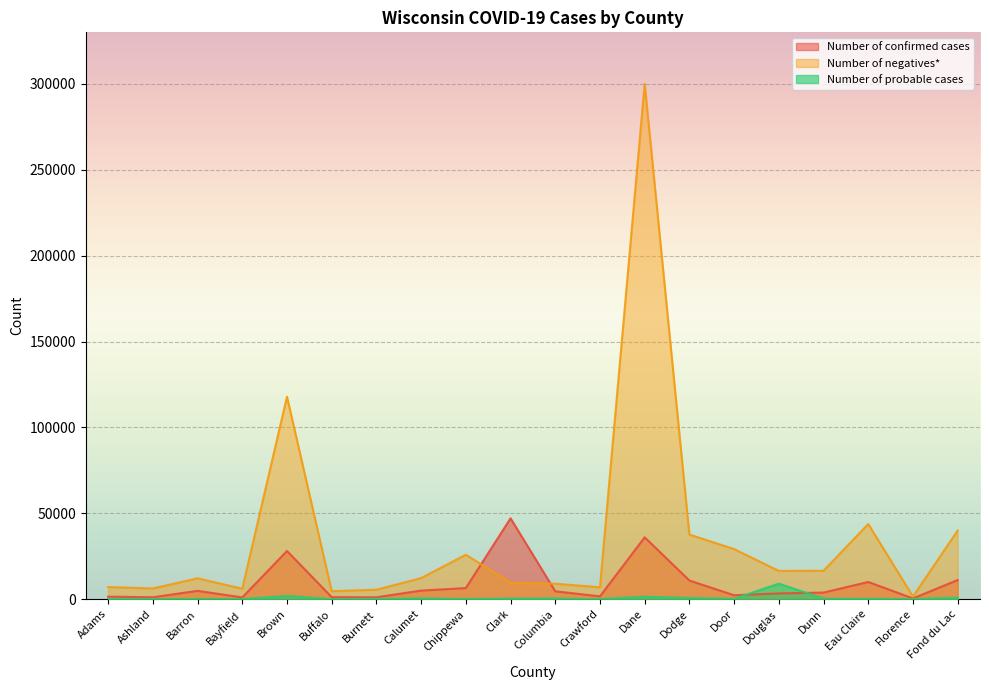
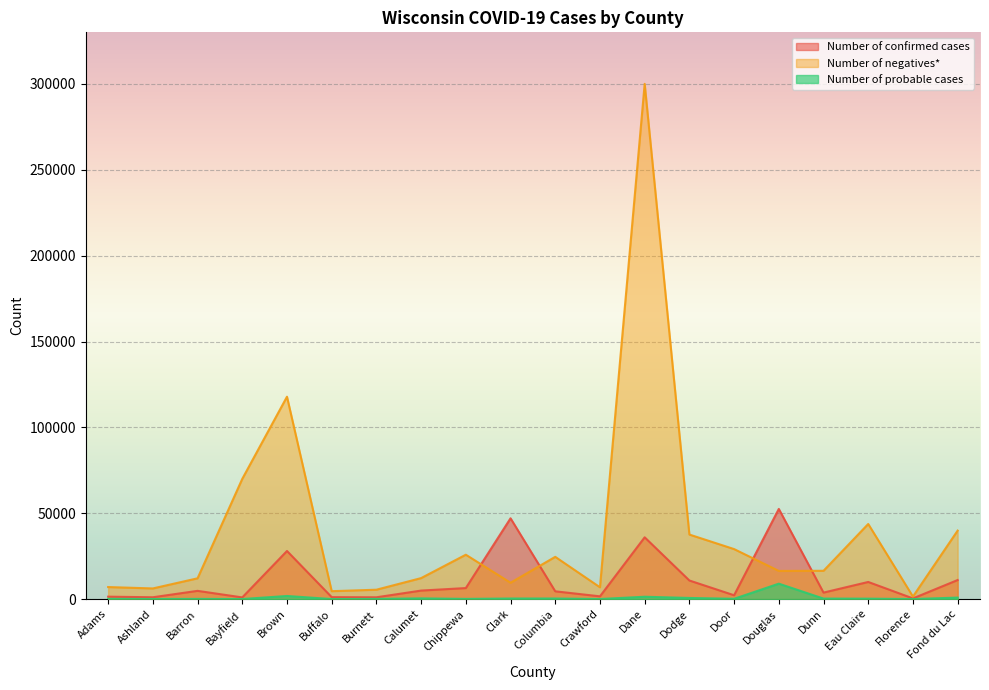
  {
    "Number of confirmed cases": {
      "Barron": 5000,
      "Brown": 28000,
      "Calumet": 5000,
      "Chippewa": 6000,
      "Clark": 47000,
      "Columbia": 5000,
      "Crawford": 2000,
      "Dane": 36000,
      "Dodge": 11000,
      "Door": 2000,
-     "Douglas": 3000,
+     "Douglas": 53000,
      "Dunn": 4000,
      "Eau Claire": 10000,
      "Fond du Lac": 11000
    },
    "Number of negatives*": {
      "Adams": 7000,
      "Ashland": 6000,
      "Barron": 12000,
-     "Bayfield": 6000,
+     "Bayfield": 70000,
      "Brown": 118000,
      "Buffalo": 5000,
      "Burnett": 5000,
      "Calumet": 12000,
      "Chippewa": 26000,
      "Clark": 10000,
-     "Columbia": 9000,
+     "Columbia": 25000,
      "Crawford": 7000,
      "Dane": 300000,
      "Dodge": 38000,
      "Door": 29000,
      "Douglas": 16000,
      "Dunn": 16000,
      "Eau Claire": 44000,
      "Fond du Lac": 40000
    },
    "Number of probable cases": {
      "Barron": 0,
      "Brown": 2000,
      "Calumet": 0,
      "Chippewa": 0,
      "Clark": 0,
      "Columbia": 0,
      "Crawford": 0,
      "Dane": 1000,
      "Dodge": 1000,
      "Door": 0,
      "Douglas": 9000,
      "Dunn": 0,
      "Eau Claire": 0,
      "Fond du Lac": 1000
    }
  }
